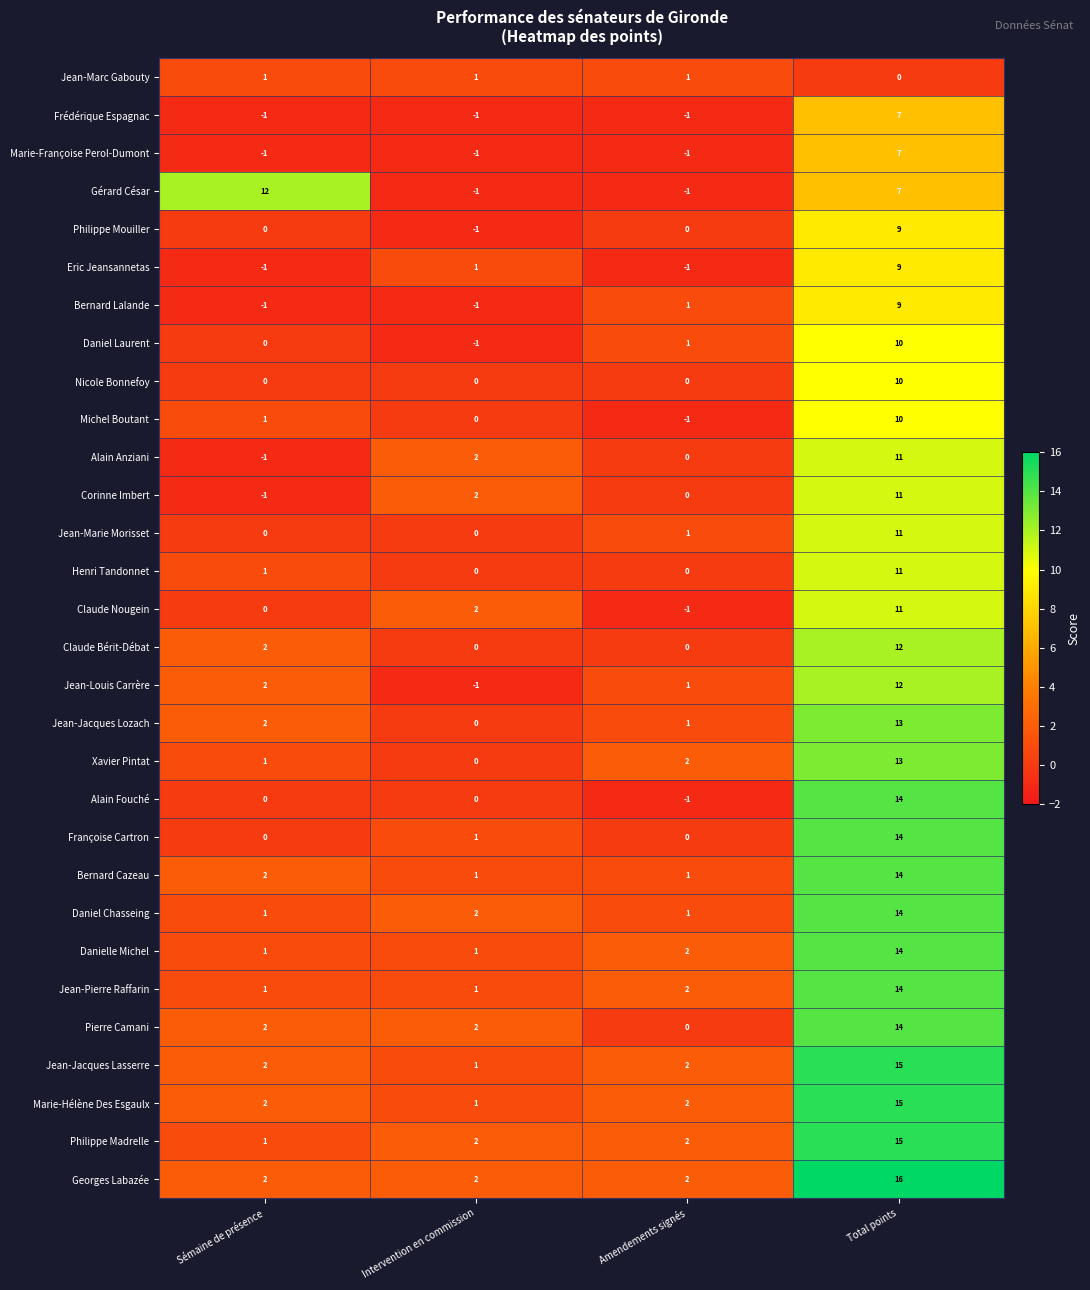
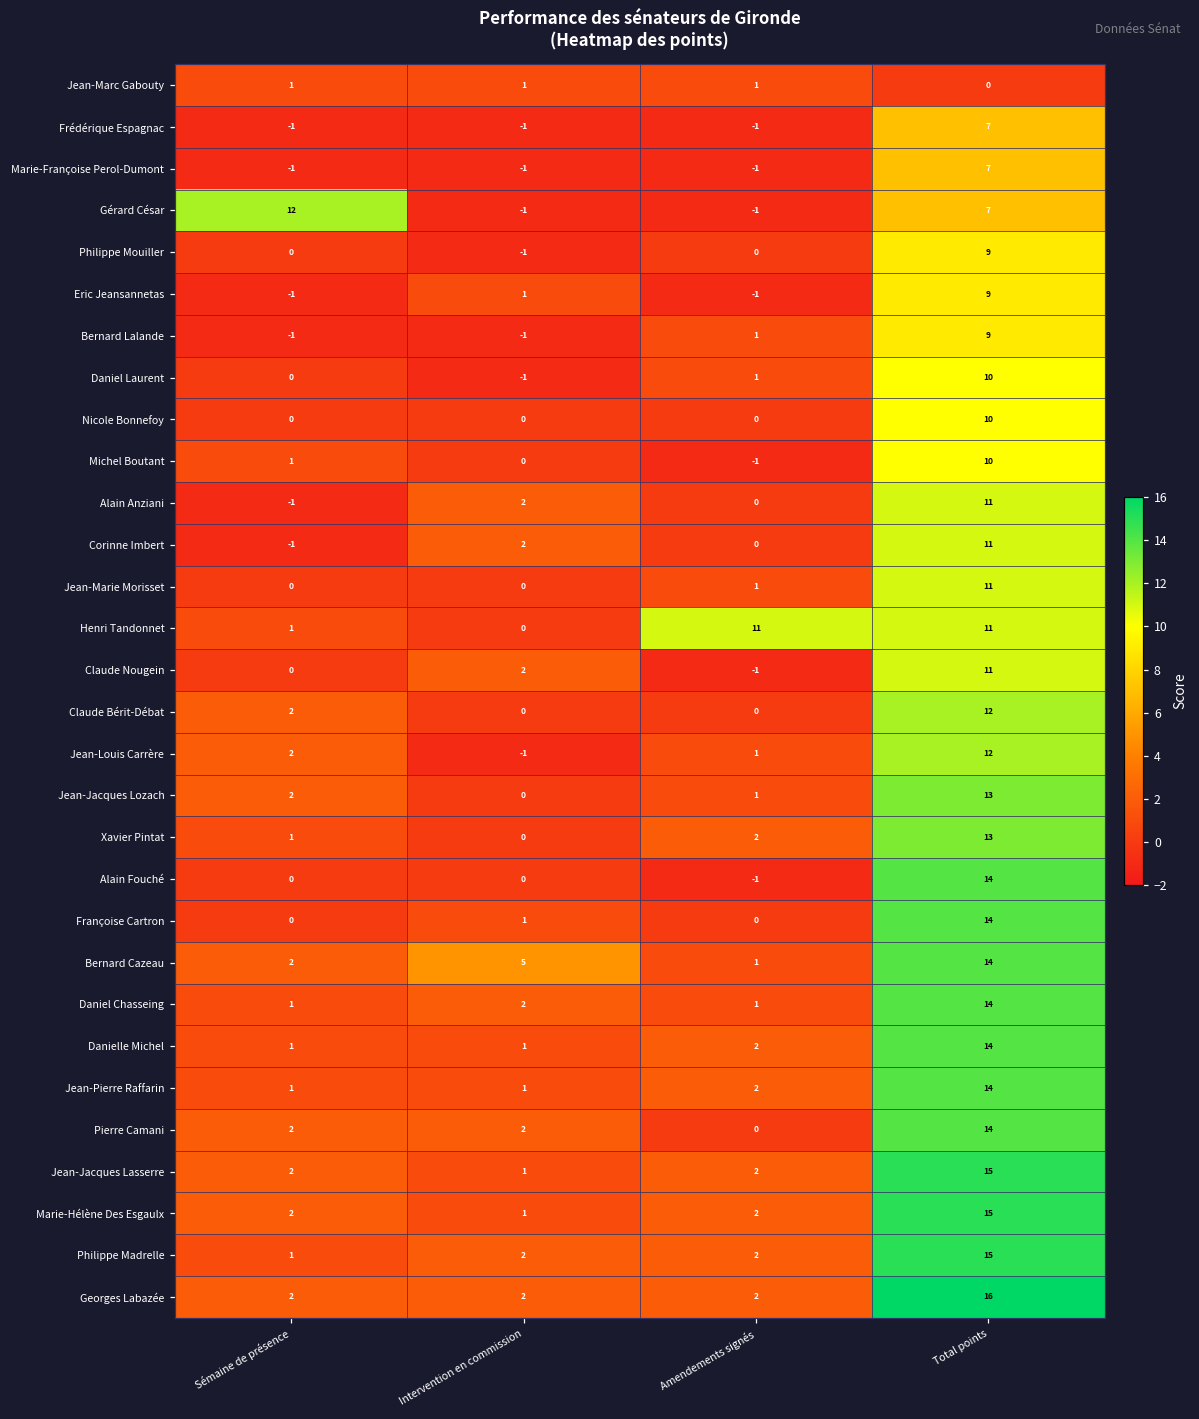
  {
    "Jean-Marc Gabouty": {
      "Sémaine de présence": 1,
      "Intervention en commission": 1,
      "Amendements signés": 1,
      "Total points": 0
    },
    "Frédérique Espagnac": {
      "Sémaine de présence": -1,
      "Intervention en commission": -1,
      "Amendements signés": -1,
      "Total points": 7
    },
    "Marie-Françoise Perol-Dumont": {
      "Sémaine de présence": -1,
      "Intervention en commission": -1,
      "Amendements signés": -1,
      "Total points": 7
    },
    "Gérard César": {
      "Sémaine de présence": 12,
      "Intervention en commission": -1,
      "Amendements signés": -1,
      "Total points": 7
    },
    "Philippe Mouiller": {
      "Sémaine de présence": 0,
      "Intervention en commission": -1,
      "Amendements signés": 0,
      "Total points": 9
    },
    "Eric Jeansannetas": {
      "Sémaine de présence": -1,
      "Intervention en commission": 1,
      "Amendements signés": -1,
      "Total points": 9
    },
    "Bernard Lalande": {
      "Sémaine de présence": -1,
      "Intervention en commission": -1,
      "Amendements signés": 1,
      "Total points": 9
    },
    "Daniel Laurent": {
      "Sémaine de présence": 0,
      "Intervention en commission": -1,
      "Amendements signés": 1,
      "Total points": 10
    },
    "Nicole Bonnefoy": {
      "Sémaine de présence": 0,
      "Intervention en commission": 0,
      "Amendements signés": 0,
      "Total points": 10
    },
    "Michel Boutant": {
      "Sémaine de présence": 1,
      "Intervention en commission": 0,
      "Amendements signés": -1,
      "Total points": 10
    },
    "Alain Anziani": {
      "Sémaine de présence": -1,
      "Intervention en commission": 2,
      "Amendements signés": 0,
      "Total points": 11
    },
    "Corinne Imbert": {
      "Sémaine de présence": -1,
      "Intervention en commission": 2,
      "Amendements signés": 0,
      "Total points": 11
    },
    "Jean-Marie Morisset": {
      "Sémaine de présence": 0,
      "Intervention en commission": 0,
      "Amendements signés": 1,
      "Total points": 11
    },
    "Henri Tandonnet": {
      "Sémaine de présence": 1,
      "Intervention en commission": 0,
-     "Amendements signés": 0,
+     "Amendements signés": 11,
      "Total points": 11
    },
    "Claude Nougein": {
      "Sémaine de présence": 0,
      "Intervention en commission": 2,
      "Amendements signés": -1,
      "Total points": 11
    },
    "Claude Bérit-Débat": {
      "Sémaine de présence": 2,
      "Intervention en commission": 0,
      "Amendements signés": 0,
      "Total points": 12
    },
    "Jean-Louis Carrère": {
      "Sémaine de présence": 2,
      "Intervention en commission": -1,
      "Amendements signés": 1,
      "Total points": 12
    },
    "Jean-Jacques Lozach": {
      "Sémaine de présence": 2,
      "Intervention en commission": 0,
      "Amendements signés": 1,
      "Total points": 13
    },
    "Xavier Pintat": {
      "Sémaine de présence": 1,
      "Intervention en commission": 0,
      "Amendements signés": 2,
      "Total points": 13
    },
    "Alain Fouché": {
      "Sémaine de présence": 0,
      "Intervention en commission": 0,
      "Amendements signés": -1,
      "Total points": 14
    },
    "Françoise Cartron": {
      "Sémaine de présence": 0,
      "Intervention en commission": 1,
      "Amendements signés": 0,
      "Total points": 14
    },
    "Bernard Cazeau": {
      "Sémaine de présence": 2,
-     "Intervention en commission": 1,
+     "Intervention en commission": 5,
      "Amendements signés": 1,
      "Total points": 14
    },
    "Daniel Chasseing": {
      "Sémaine de présence": 1,
      "Intervention en commission": 2,
      "Amendements signés": 1,
      "Total points": 14
    },
    "Danielle Michel": {
      "Sémaine de présence": 1,
      "Intervention en commission": 1,
      "Amendements signés": 2,
      "Total points": 14
    },
    "Jean-Pierre Raffarin": {
      "Sémaine de présence": 1,
      "Intervention en commission": 1,
      "Amendements signés": 2,
      "Total points": 14
    },
    "Pierre Camani": {
      "Sémaine de présence": 2,
      "Intervention en commission": 2,
      "Amendements signés": 0,
      "Total points": 14
    },
    "Jean-Jacques Lasserre": {
      "Sémaine de présence": 2,
      "Intervention en commission": 1,
      "Amendements signés": 2,
      "Total points": 15
    },
    "Marie-Hélène Des Esgaulx": {
      "Sémaine de présence": 2,
      "Intervention en commission": 1,
      "Amendements signés": 2,
      "Total points": 15
    },
    "Philippe Madrelle": {
      "Sémaine de présence": 1,
      "Intervention en commission": 2,
      "Amendements signés": 2,
      "Total points": 15
    },
    "Georges Labazée": {
      "Sémaine de présence": 2,
      "Intervention en commission": 2,
      "Amendements signés": 2,
      "Total points": 16
    }
  }
